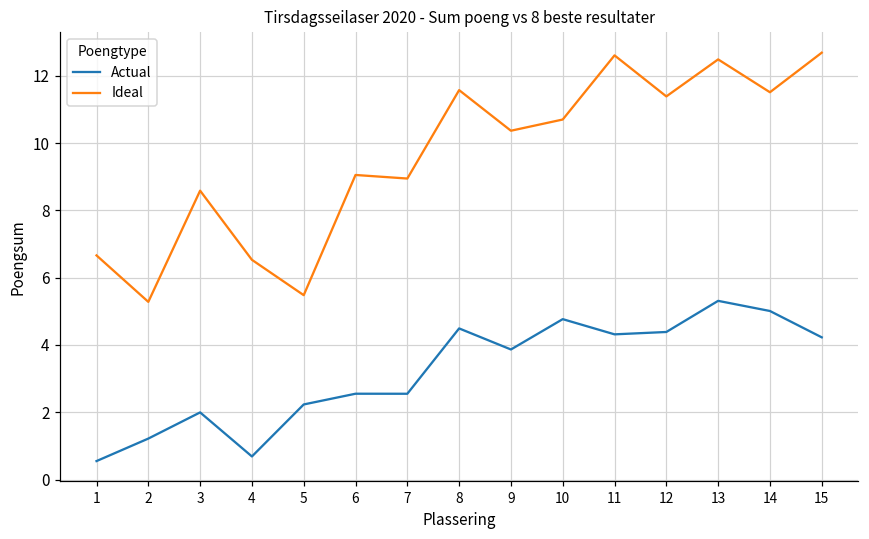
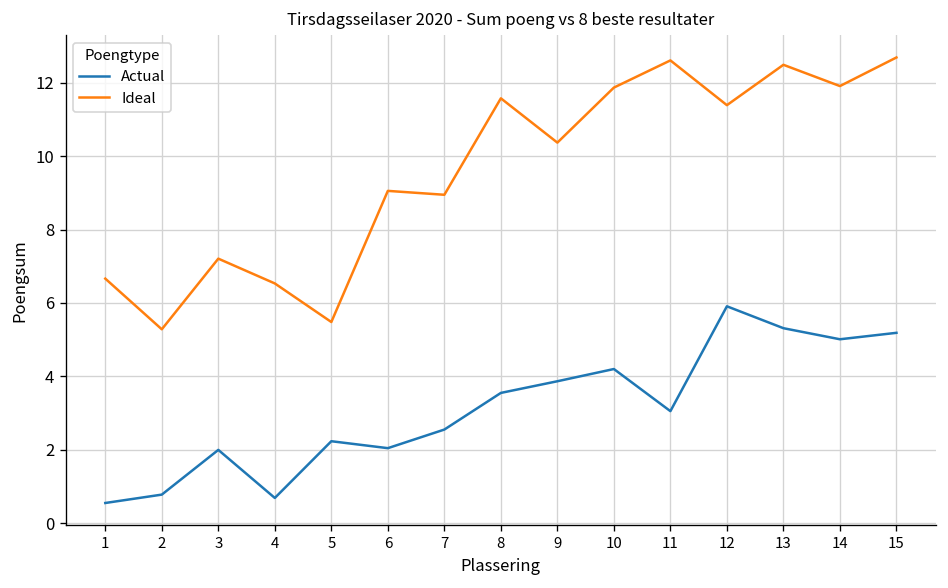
  {
    "Actual": {
      "1": 0.6,
-     "2": 1.2,
+     "2": 0.8,
      "3": 2.0,
      "4": 0.7,
      "5": 2.2,
-     "6": 2.6,
+     "6": 2.0,
      "7": 2.6,
-     "8": 4.5,
+     "8": 3.5,
      "9": 3.9,
-     "10": 4.8,
-     "11": 4.3,
-     "12": 4.4,
+     "10": 4.2,
+     "11": 3.1,
+     "12": 5.9,
      "13": 5.3,
      "14": 5.0,
-     "15": 4.2
+     "15": 5.2
    },
    "Ideal": {
      "1": 6.7,
      "2": 5.3,
-     "3": 8.6,
+     "3": 7.2,
      "4": 6.5,
      "5": 5.5,
      "6": 9.1,
      "7": 8.9,
      "8": 11.6,
      "9": 10.4,
-     "10": 10.7,
+     "10": 11.9,
      "11": 12.6,
      "12": 11.4,
      "13": 12.5,
-     "14": 11.5,
+     "14": 11.9,
      "15": 12.7
    }
  }
